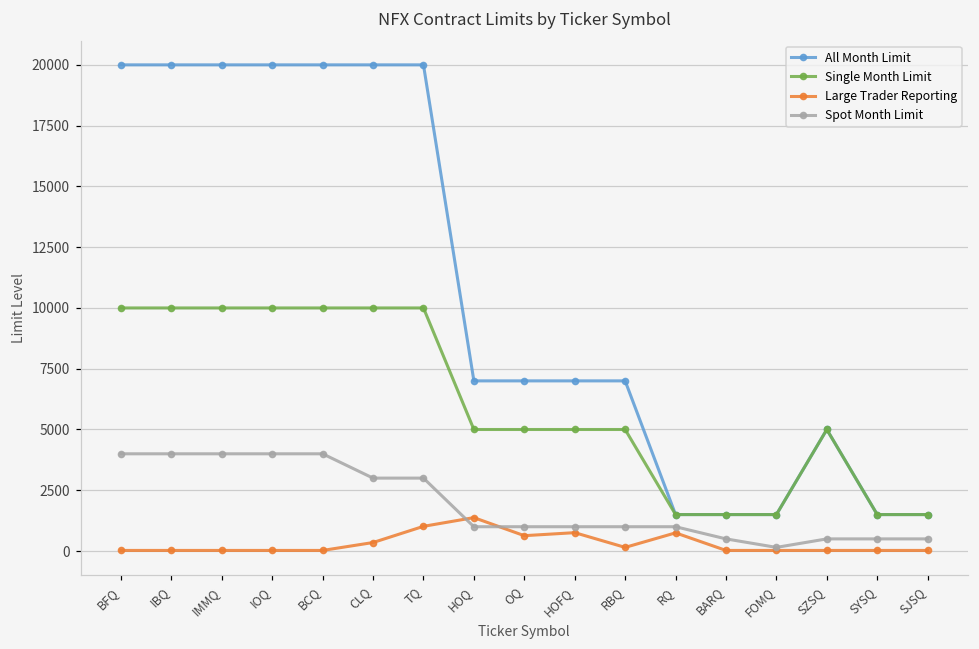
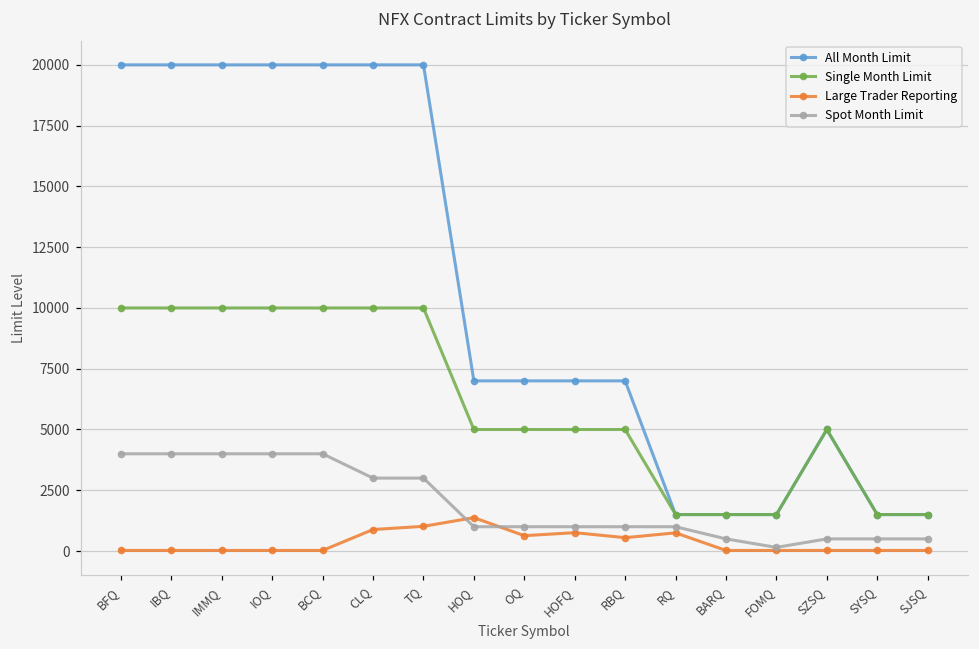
  {
    "All Month Limit": {
      "BFQ": 20000,
      "IBQ": 20000,
      "IMMQ": 20000,
      "IOQ": 20000,
      "BCQ": 20000,
      "CLQ": 20000,
      "TQ": 20000,
      "HOQ": 7000,
      "OQ": 7000,
      "HOFQ": 7000,
      "RBQ": 7000
    },
    "Single Month Limit": {
      "BFQ": 10000,
      "IBQ": 10000,
      "IMMQ": 10000,
      "IOQ": 10000,
      "BCQ": 10000,
      "CLQ": 10000,
      "TQ": 10000,
      "HOQ": 5000,
      "OQ": 5000,
      "HOFQ": 5000,
      "RBQ": 5000
    },
    "Large Trader Reporting": {
      "BFQ": 0,
      "IBQ": 0,
      "IMMQ": 0,
      "IOQ": 0,
      "BCQ": 0,
-     "CLQ": 400,
+     "CLQ": 900,
      "TQ": 1000,
      "HOQ": 1400,
      "OQ": 600,
      "HOFQ": 800,
-     "RBQ": 200,
+     "RBQ": 600,
      "RQ": 700,
      "BARQ": 0,
      "FOMQ": 0,
      "SZSQ": 0,
      "SYSQ": 0,
      "SJSQ": 0
    },
    "Spot Month Limit": {
      "BFQ": 4000,
      "IBQ": 4000,
      "IMMQ": 4000,
      "IOQ": 4000,
      "BCQ": 4000,
      "CLQ": 3000,
      "TQ": 3000,
      "HOQ": 1000,
      "OQ": 1000,
      "HOFQ": 1000,
      "RBQ": 1000,
      "RQ": 1000,
      "BARQ": 500,
      "FOMQ": 200,
      "SZSQ": 500,
      "SYSQ": 500,
      "SJSQ": 500
    }
  }
